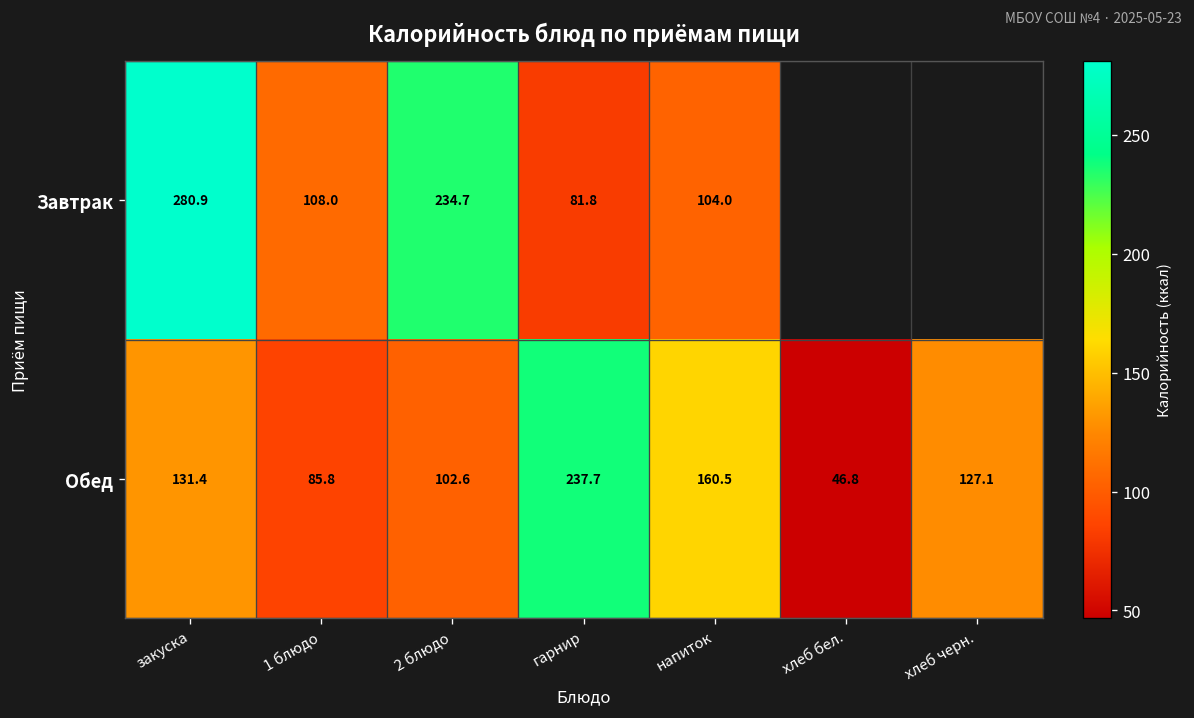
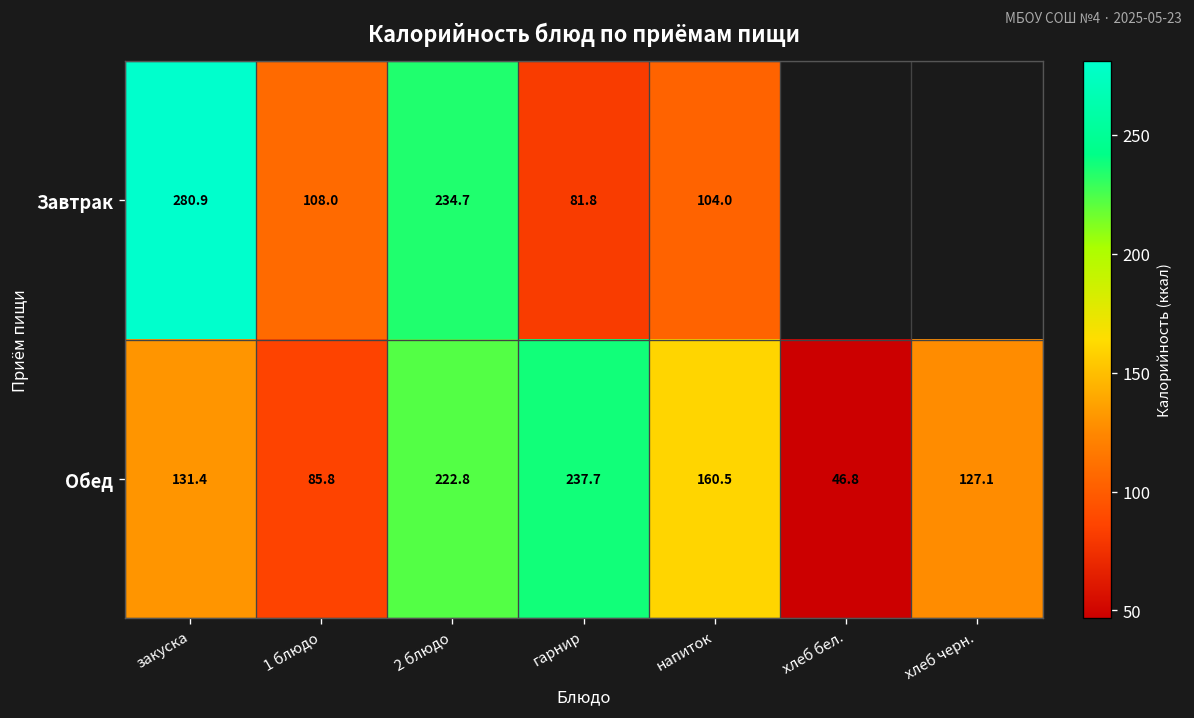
  {
    "Завтрак": {
      "закуска": 280.9,
      "1 блюдо": 108.0,
      "2 блюдо": 234.7,
      "гарнир": 81.8,
      "напиток": 104.0
    },
    "Обед": {
      "закуска": 131.4,
      "1 блюдо": 85.8,
-     "2 блюдо": 102.6,
+     "2 блюдо": 222.8,
      "гарнир": 237.7,
      "напиток": 160.5,
      "хлеб бел.": 46.8,
      "хлеб черн.": 127.1
    }
  }
